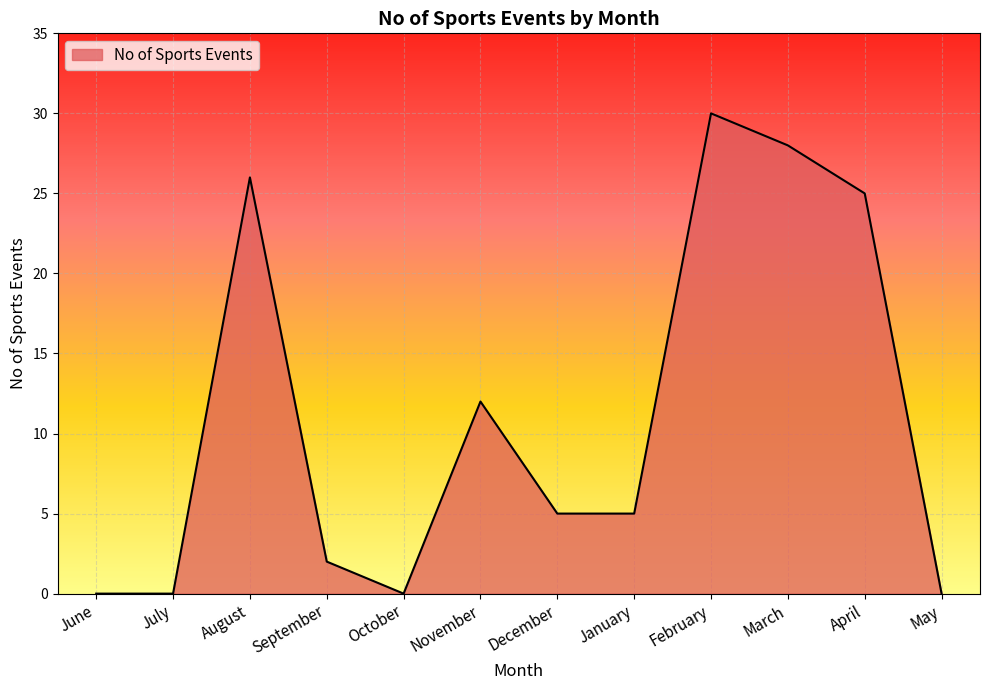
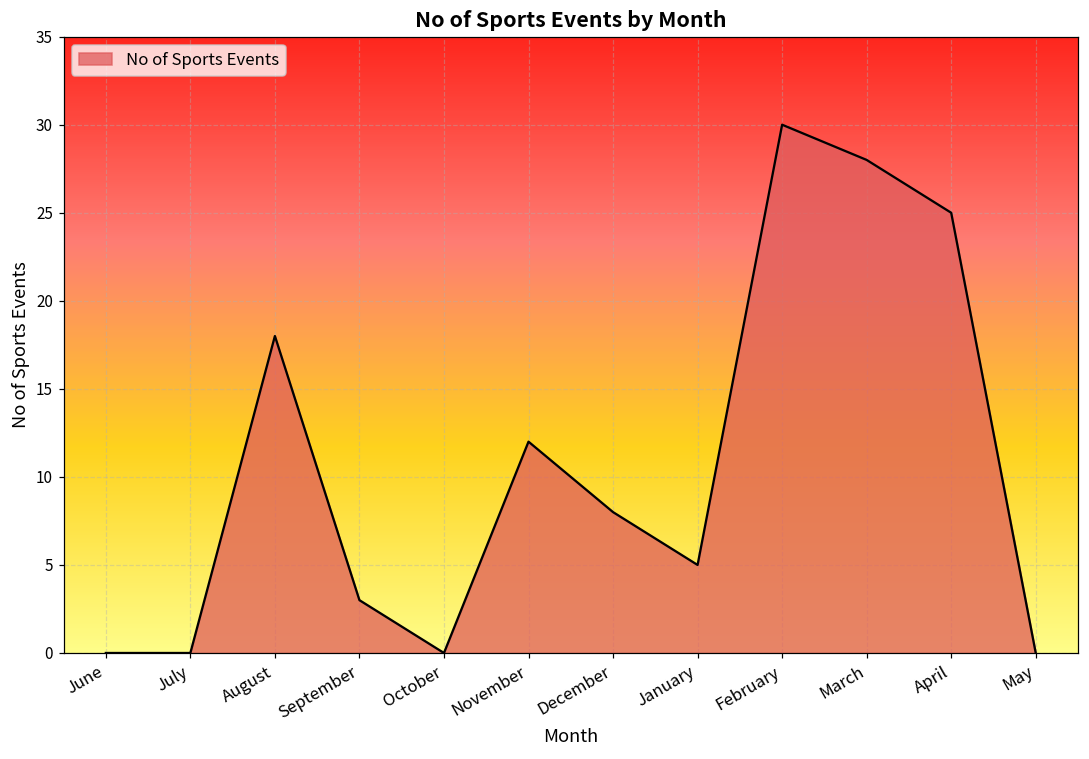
  {
    "June": 0,
    "July": 0,
-   "August": 26,
-   "September": 2,
+   "August": 18,
+   "September": 3,
    "October": 0,
    "November": 12,
-   "December": 5,
+   "December": 8,
    "January": 5,
    "February": 30,
    "March": 28,
    "April": 25,
    "May": 0
  }
